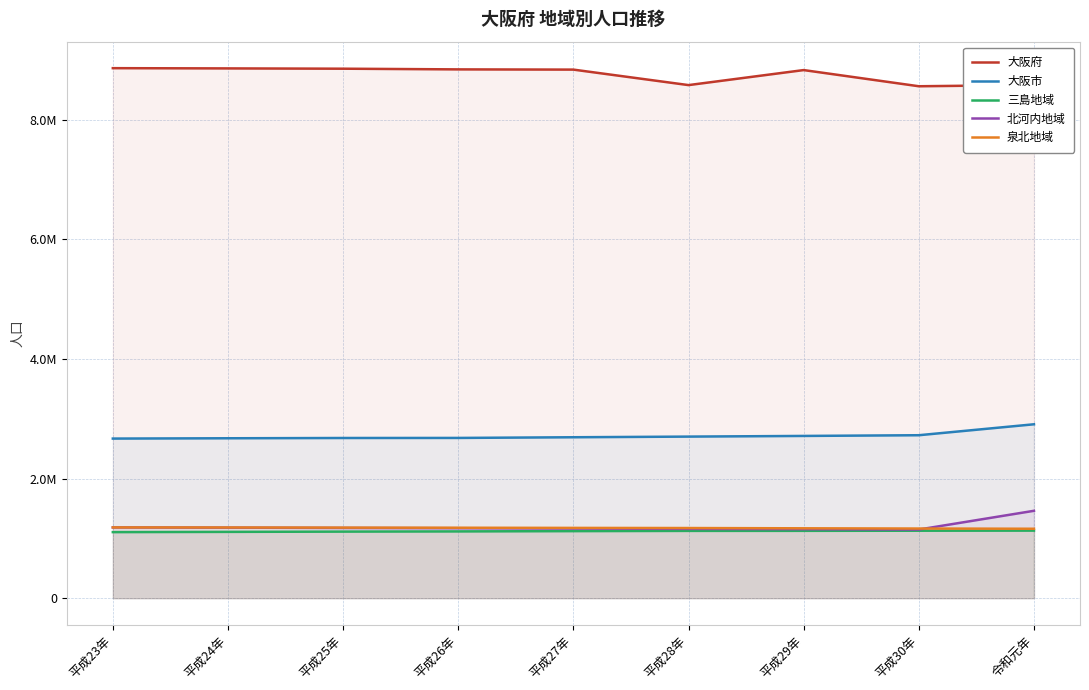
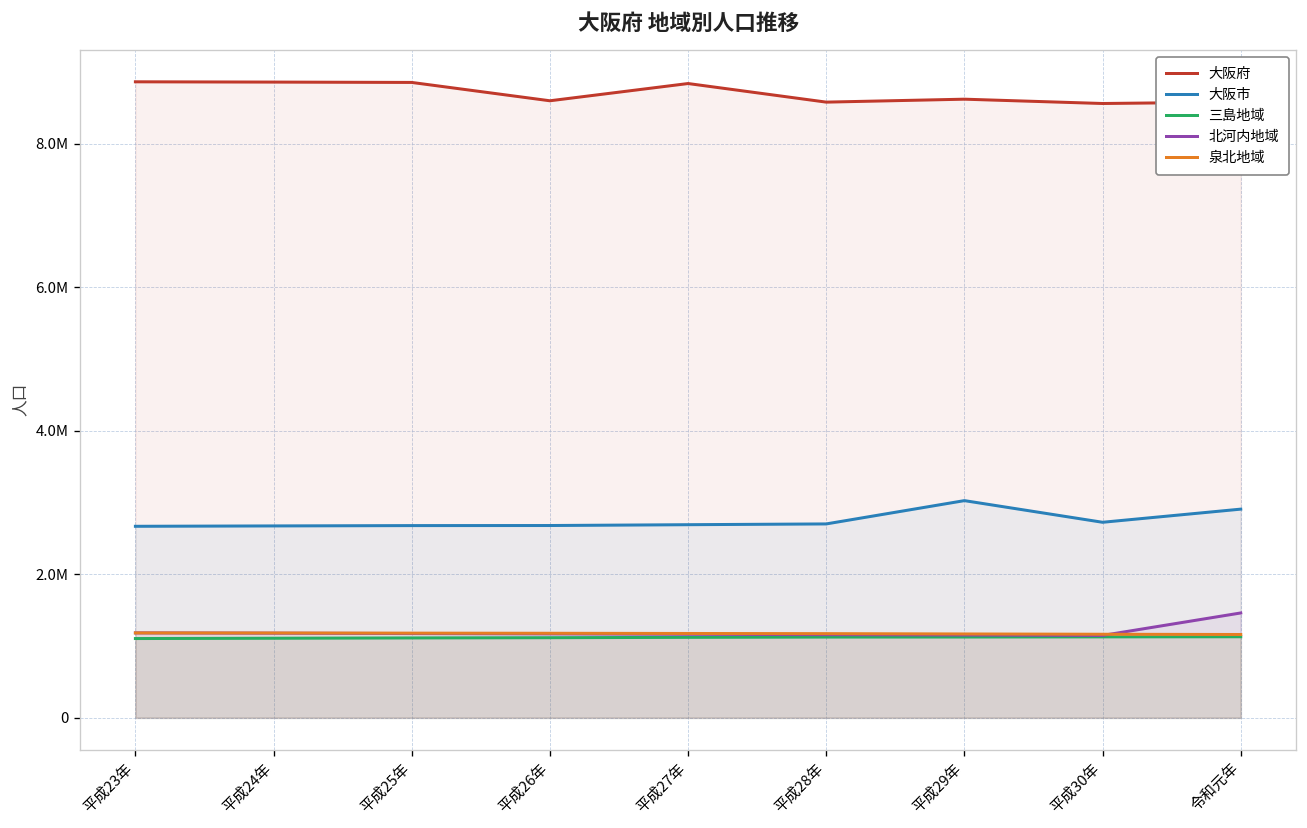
  {
    "大阪府": {
      "平成23年": 8900000,
      "平成24年": 8900000,
      "平成25年": 8900000,
-     "平成26年": 8800000,
+     "平成26年": 8600000,
      "平成27年": 8800000,
      "平成28年": 8600000,
-     "平成29年": 8800000,
+     "平成29年": 8600000,
      "平成30年": 8600000
    },
    "大阪市": {
      "平成23年": 2700000,
      "平成24年": 2700000,
      "平成25年": 2700000,
      "平成26年": 2700000,
      "平成27年": 2700000,
      "平成28年": 2700000,
-     "平成29年": 2700000,
+     "平成29年": 3000000,
      "平成30年": 2700000,
      "令和元年": 2900000
    },
    "三島地域": {
      "平成23年": 1100000,
      "平成24年": 1100000,
      "平成25年": 1100000,
      "平成26年": 1100000
    },
    "北河内地域": {
      "令和元年": 1500000
    }
  }
